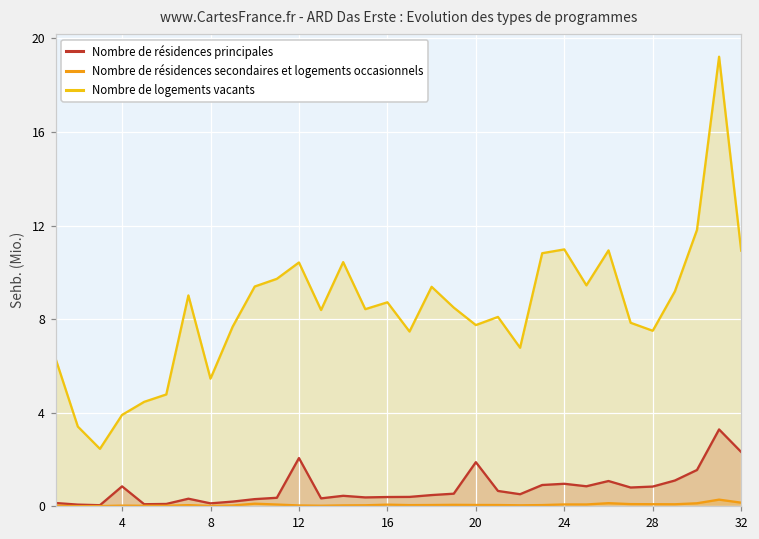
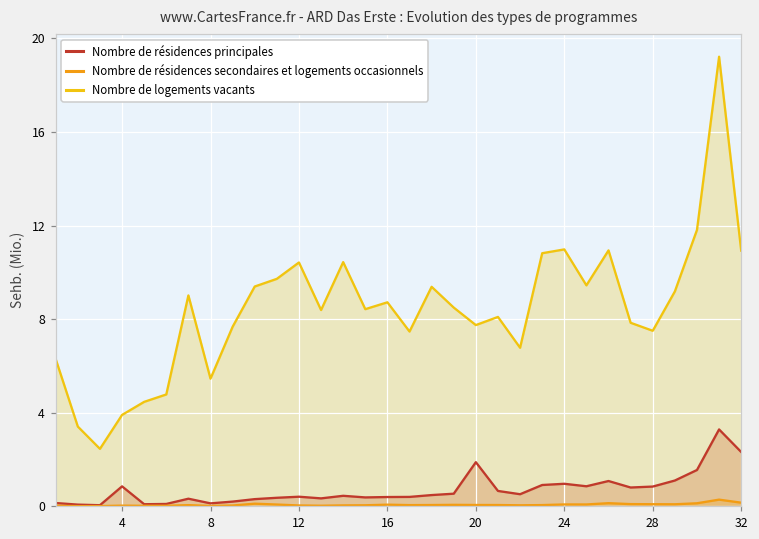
  {
    "Nombre de résidences principales": {
      "4": 0.9,
-     "12": 2.1,
+     "12": 0.4,
      "16": 0.4,
      "20": 1.9,
      "24": 1.0,
      "28": 0.8,
      "32": 2.3
    }
  }
